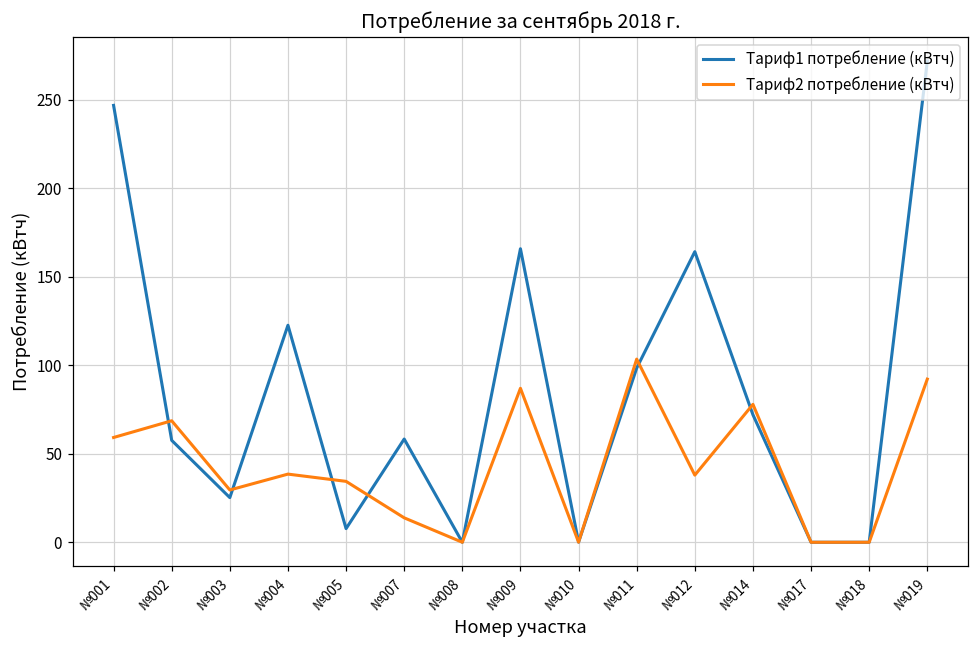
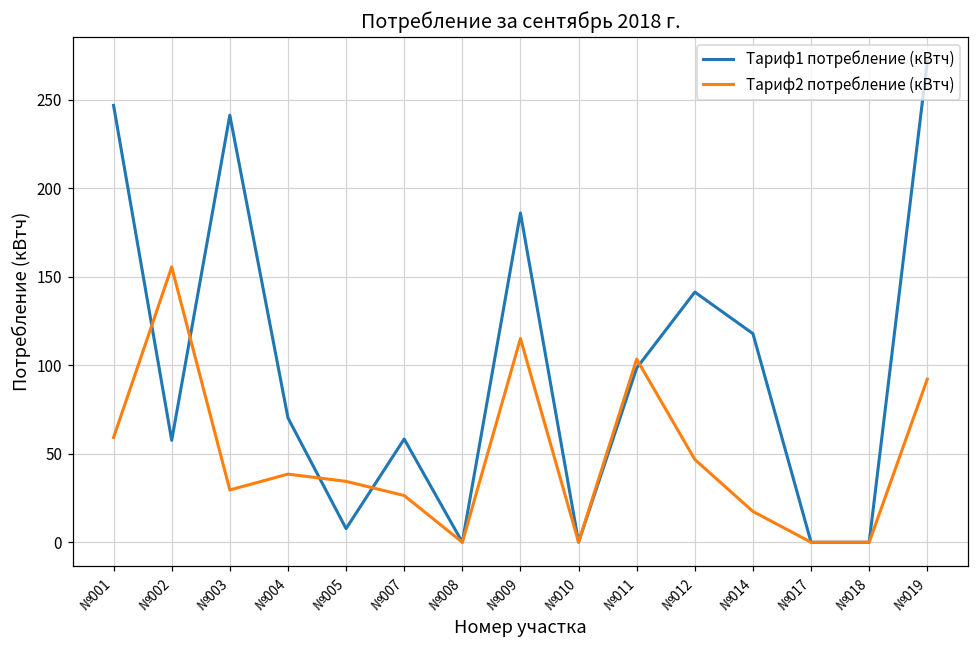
  {
    "Тариф1 потребление (кВтч)": {
      "№001": 247,
      "№002": 58,
-     "№003": 25,
-     "№004": 123,
+     "№003": 241,
+     "№004": 70,
      "№005": 8,
      "№007": 58,
-     "№009": 166,
+     "№009": 186,
      "№011": 98,
-     "№012": 164,
-     "№014": 72
+     "№012": 141,
+     "№014": 118
    },
    "Тариф2 потребление (кВтч)": {
      "№001": 59,
-     "№002": 69,
+     "№002": 156,
      "№003": 30,
      "№004": 39,
      "№005": 34,
-     "№007": 14,
-     "№009": 87,
+     "№007": 26,
+     "№009": 115,
      "№011": 103,
-     "№012": 38,
-     "№014": 78,
+     "№012": 47,
+     "№014": 17,
      "№019": 92
    }
  }
